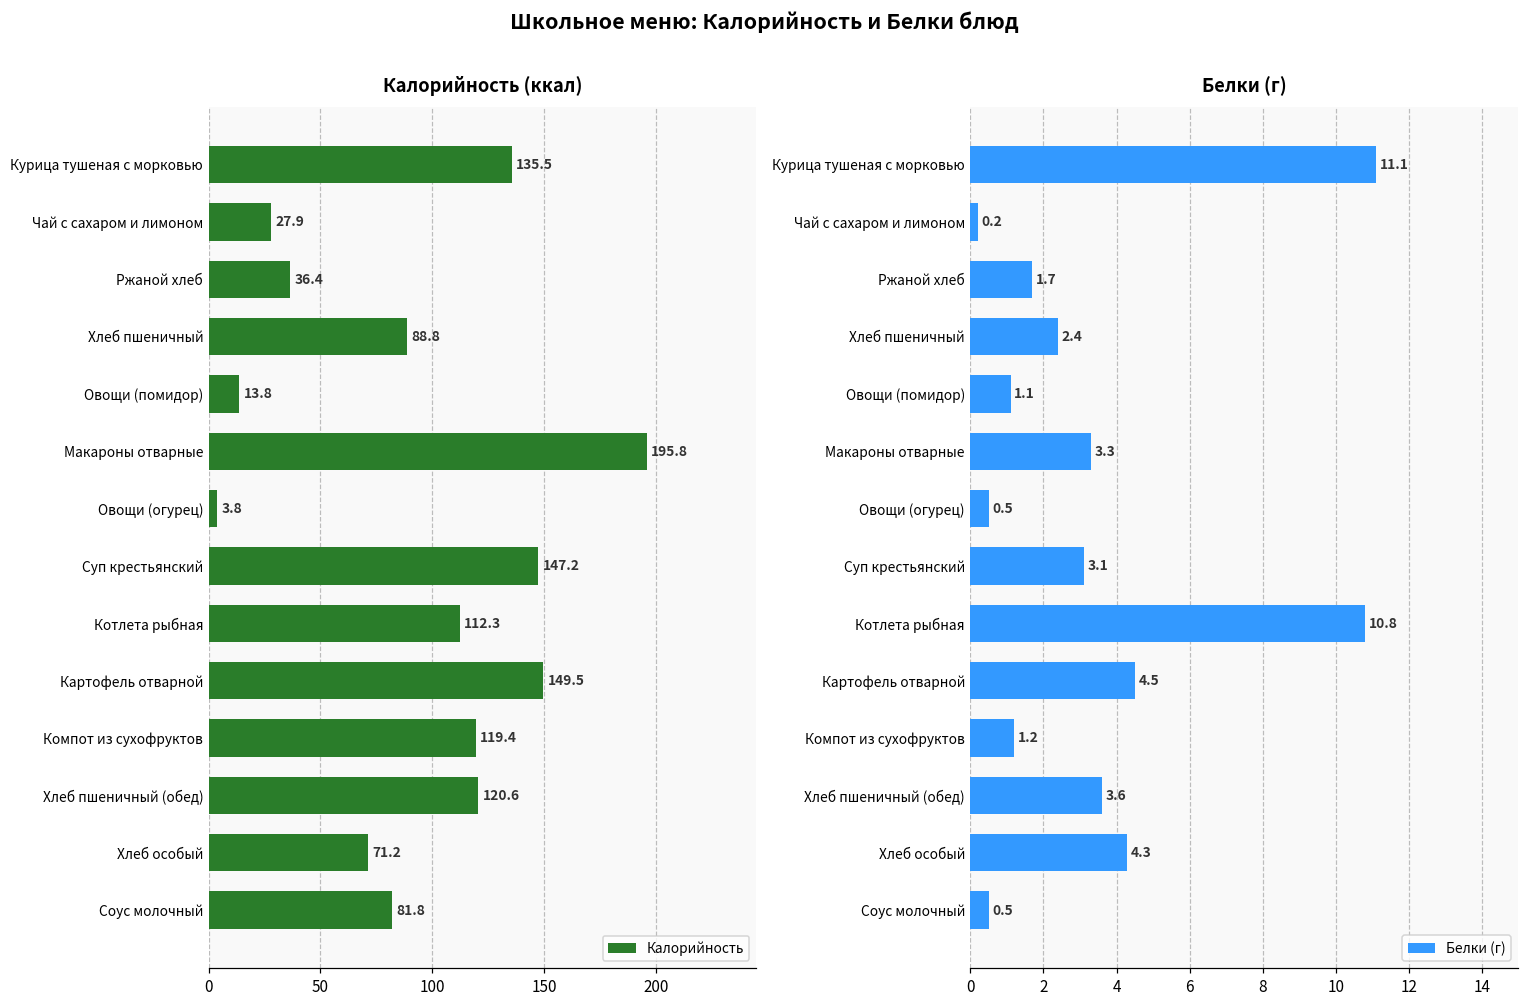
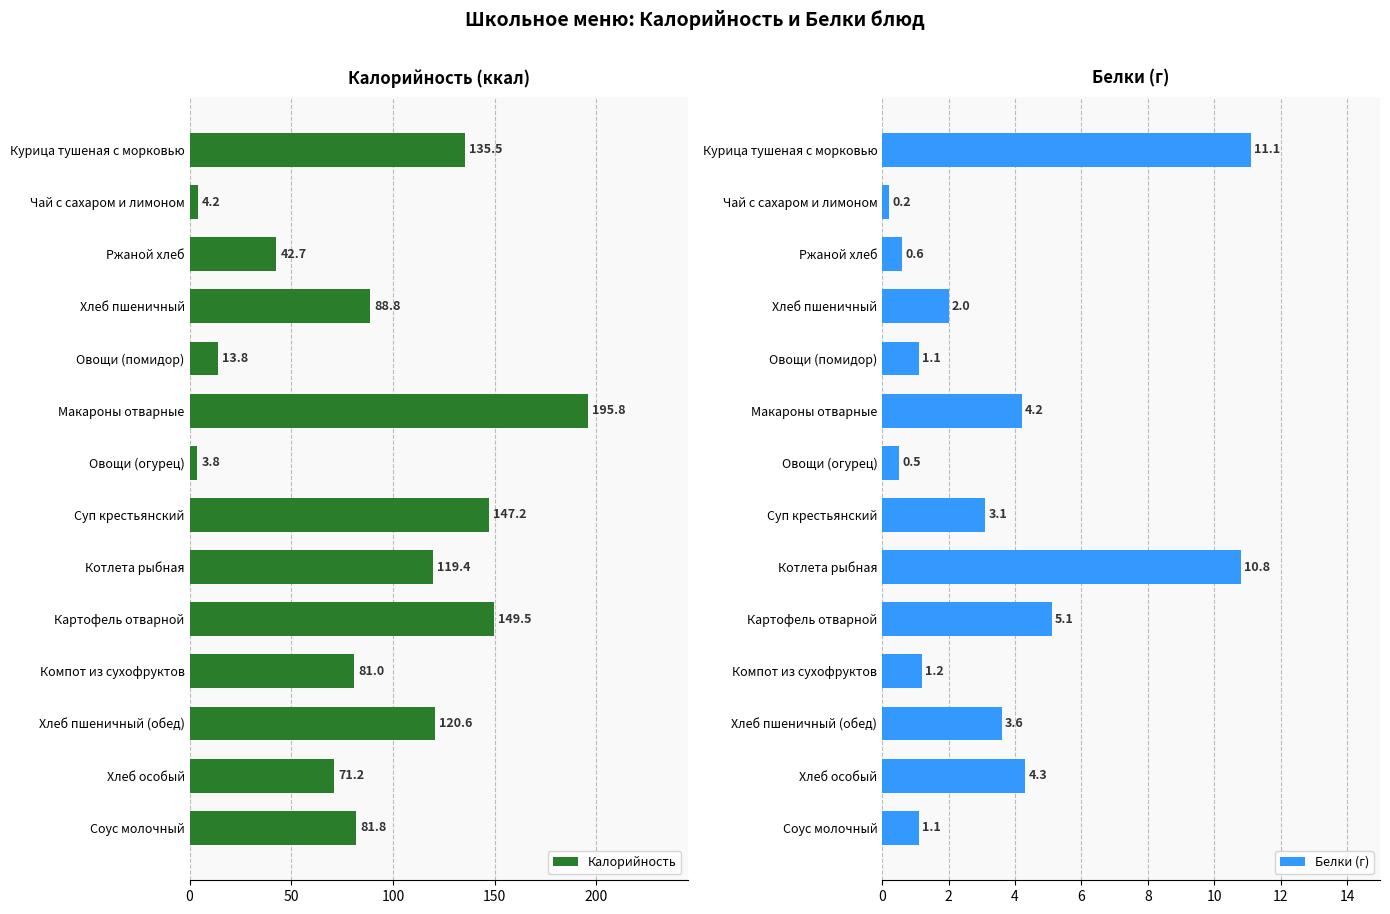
  {
    "Калорийность (ккал)": {
      "Курица тушеная с морковью": 135.5,
-     "Чай с сахаром и лимоном": 27.9,
-     "Ржаной хлеб": 36.4,
+     "Чай с сахаром и лимоном": 4.2,
+     "Ржаной хлеб": 42.7,
      "Хлеб пшеничный": 88.8,
      "Овощи (помидор)": 13.8,
      "Макароны отварные": 195.8,
      "Овощи (огурец)": 3.8,
      "Суп крестьянский": 147.2,
-     "Котлета рыбная": 112.3,
+     "Котлета рыбная": 119.4,
      "Картофель отварной": 149.5,
-     "Компот из сухофруктов": 119.4,
+     "Компот из сухофруктов": 81.0,
      "Хлеб пшеничный (обед)": 120.6,
      "Хлеб особый": 71.2,
      "Соус молочный": 81.8
    },
    "Белки (г)": {
      "Курица тушеная с морковью": 11.1,
      "Чай с сахаром и лимоном": 0.2,
-     "Ржаной хлеб": 1.7,
-     "Хлеб пшеничный": 2.4,
+     "Ржаной хлеб": 0.6,
+     "Хлеб пшеничный": 2.0,
      "Овощи (помидор)": 1.1,
-     "Макароны отварные": 3.3,
+     "Макароны отварные": 4.2,
      "Овощи (огурец)": 0.5,
      "Суп крестьянский": 3.1,
      "Котлета рыбная": 10.8,
-     "Картофель отварной": 4.5,
+     "Картофель отварной": 5.1,
      "Компот из сухофруктов": 1.2,
      "Хлеб пшеничный (обед)": 3.6,
      "Хлеб особый": 4.3,
-     "Соус молочный": 0.5
+     "Соус молочный": 1.1
    }
  }
